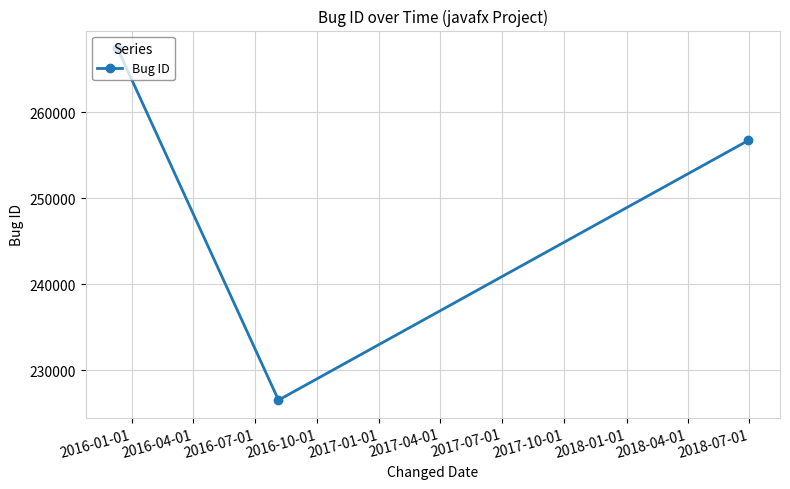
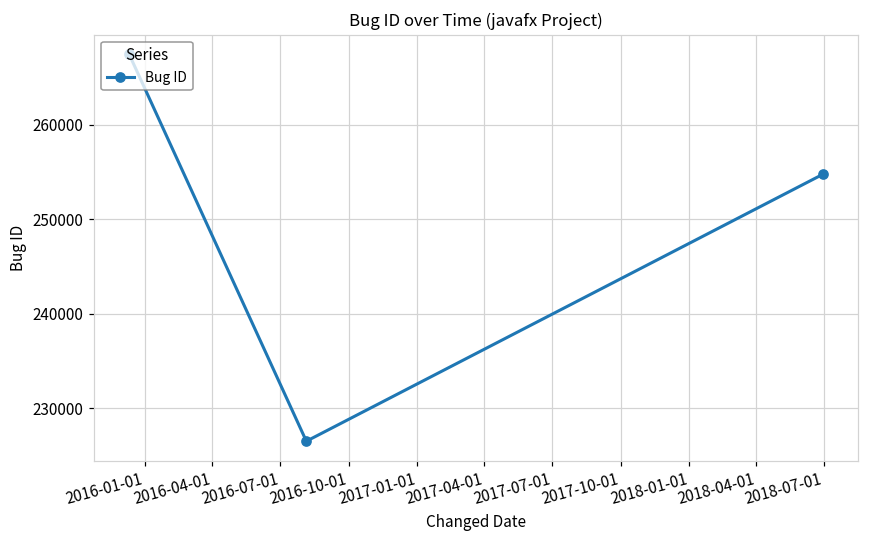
  {
-   "2018-07-01": 257000
+   "2018-07-01": 255000
  }
